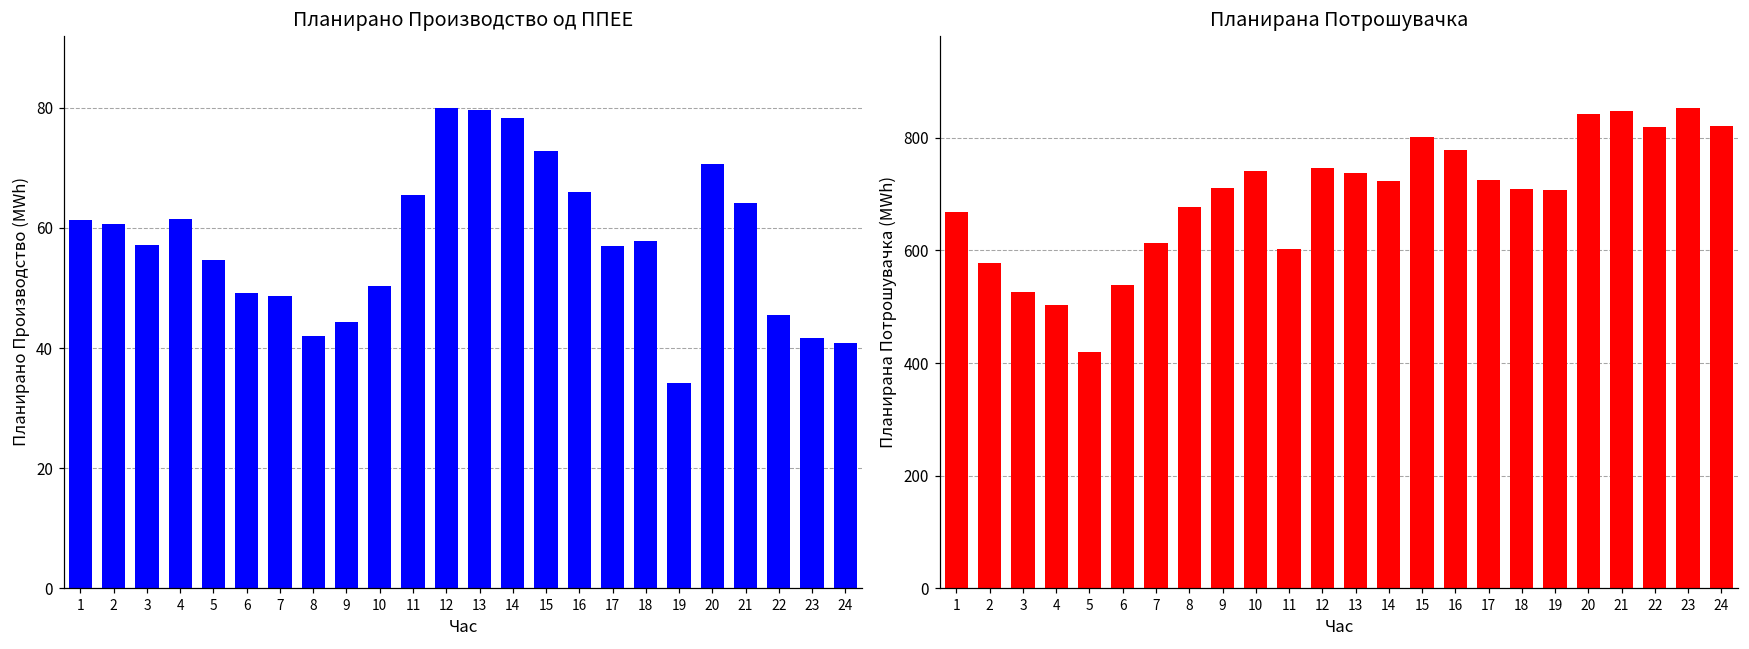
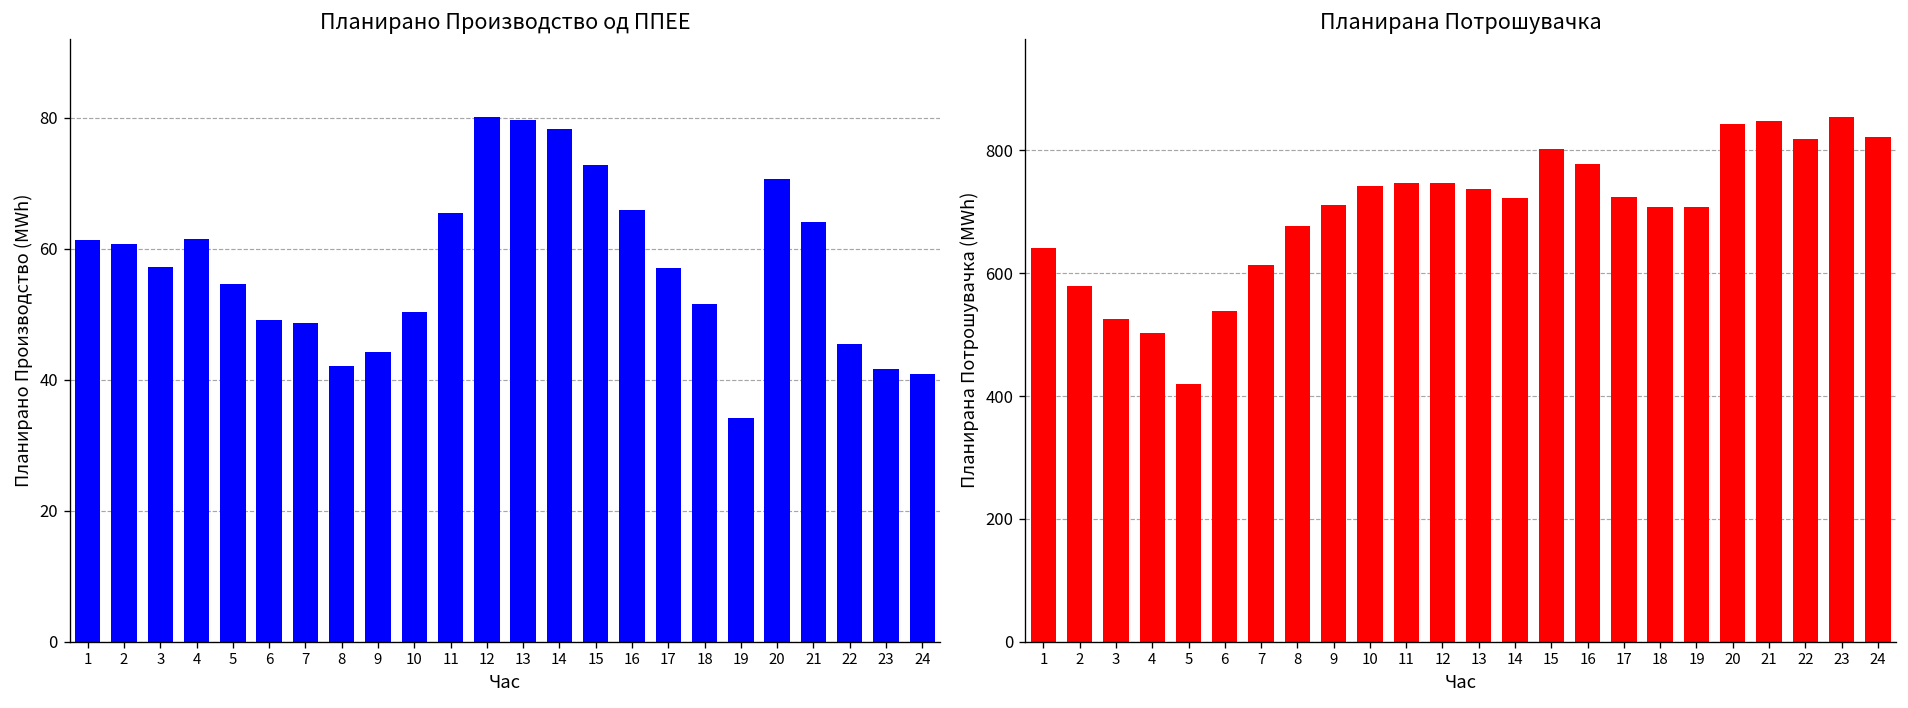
  {
    "Планирано Производство од ППЕЕ": {
      "1": 61,
      "2": 61,
      "3": 57,
      "4": 61,
      "5": 55,
      "6": 49,
      "7": 49,
      "8": 42,
      "9": 44,
      "10": 50,
      "11": 65,
      "12": 80,
      "13": 80,
      "14": 78,
      "15": 73,
      "16": 66,
      "17": 57,
-     "18": 58,
+     "18": 52,
      "19": 34,
      "20": 71,
      "21": 64,
      "22": 45,
      "23": 42,
      "24": 41
    },
    "Планирана Потрошувачка": {
-     "1": 670,
+     "1": 640,
      "2": 580,
      "3": 530,
      "4": 500,
      "5": 420,
      "6": 540,
      "7": 610,
      "8": 680,
      "9": 710,
      "10": 740,
-     "11": 600,
+     "11": 750,
      "12": 750,
      "13": 740,
      "14": 720,
      "15": 800,
      "16": 780,
      "17": 720,
      "18": 710,
      "19": 710,
      "20": 840,
      "21": 850,
      "22": 820,
      "23": 850,
      "24": 820
    }
  }
